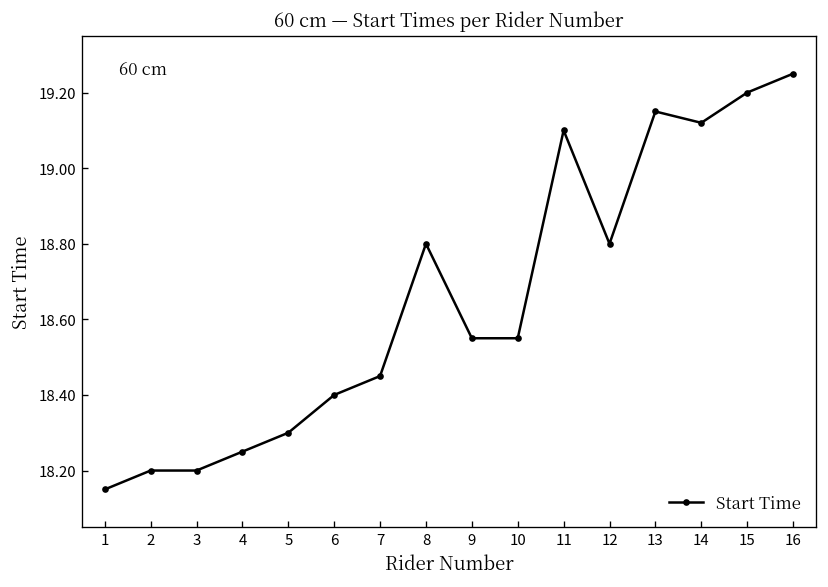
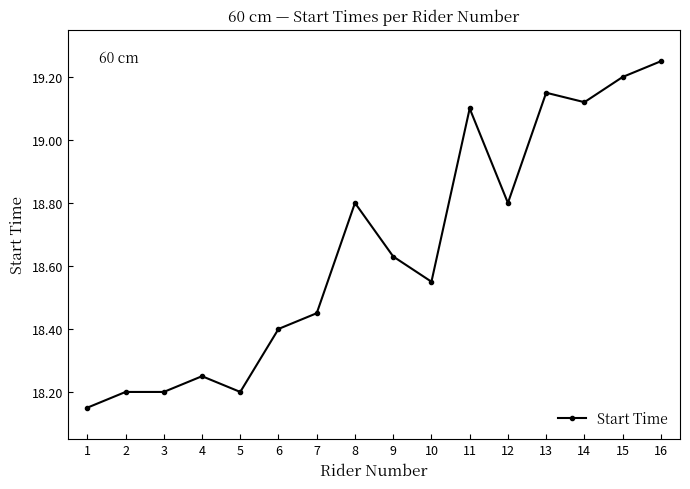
  {
    "1": 18.15,
    "2": 18.20,
    "3": 18.20,
    "4": 18.25,
-   "5": 18.3,
+   "5": 18.2,
    "6": 18.40,
    "7": 18.45,
    "8": 18.80,
-   "9": 18.55,
+   "9": 18.63,
    "10": 18.55,
    "11": 19.10,
    "12": 18.80,
    "13": 19.15,
    "14": 19.12,
    "15": 19.20,
    "16": 19.25
  }
